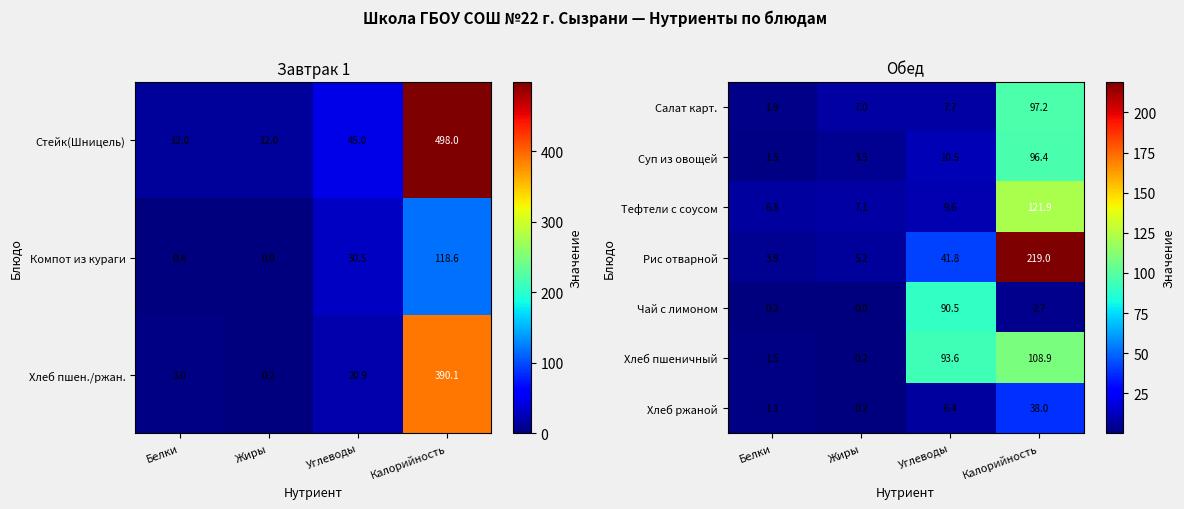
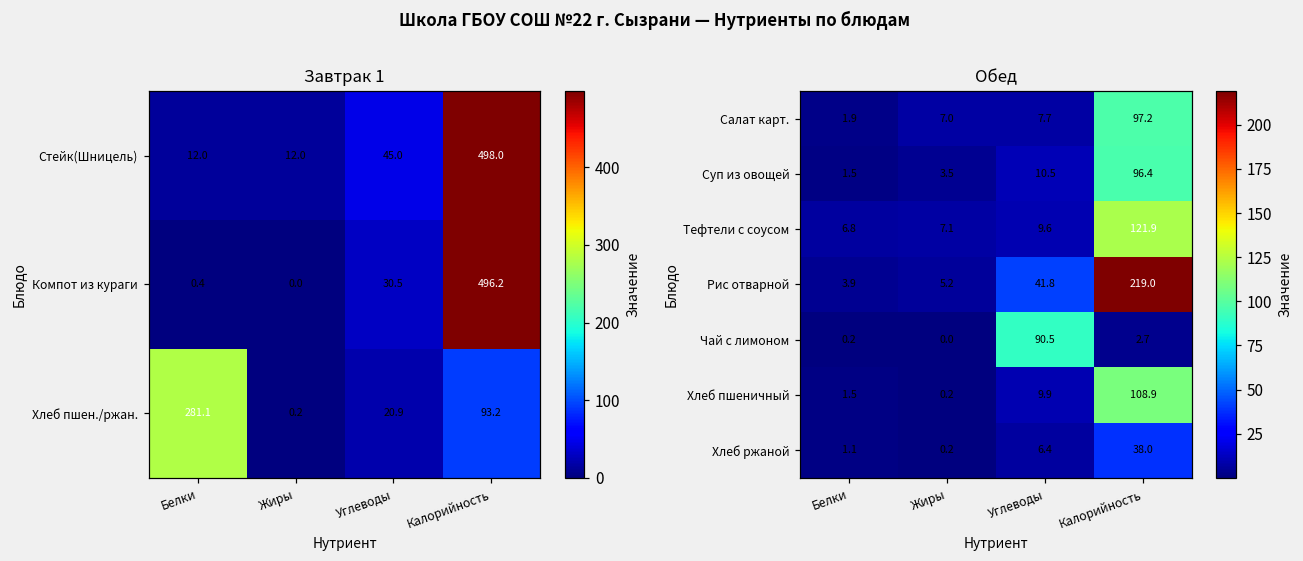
  {
    "Завтрак 1": {
      "Стейк(Шницель)": {
        "Белки": 12.0,
        "Жиры": 12.0,
        "Углеводы": 45.0,
        "Калорийность": 498.0
      },
      "Компот из кураги": {
        "Белки": 0.4,
        "Жиры": 0.0,
        "Углеводы": 30.5,
-       "Калорийность": 118.6
+       "Калорийность": 496.2
      },
      "Хлеб пшен./ржан.": {
-       "Белки": 3.0,
+       "Белки": 281.1,
        "Жиры": 0.2,
        "Углеводы": 20.9,
-       "Калорийность": 390.1
+       "Калорийность": 93.2
      }
    },
    "Обед": {
      "Салат карт.": {
        "Белки": 1.9,
        "Жиры": 7.0,
        "Углеводы": 7.7,
        "Калорийность": 97.2
      },
      "Суп из овощей": {
        "Белки": 1.5,
        "Жиры": 3.5,
        "Углеводы": 10.5,
        "Калорийность": 96.4
      },
      "Тефтели с соусом": {
        "Белки": 6.8,
        "Жиры": 7.1,
        "Углеводы": 9.6,
        "Калорийность": 121.9
      },
      "Рис отварной": {
        "Белки": 3.9,
        "Жиры": 5.2,
        "Углеводы": 41.8,
        "Калорийность": 219.0
      },
      "Чай с лимоном": {
        "Белки": 0.2,
        "Жиры": 0.0,
        "Углеводы": 90.5,
        "Калорийность": 2.7
      },
      "Хлеб пшеничный": {
        "Белки": 1.5,
        "Жиры": 0.2,
-       "Углеводы": 93.6,
+       "Углеводы": 9.9,
        "Калорийность": 108.9
      },
      "Хлеб ржаной": {
        "Белки": 1.1,
        "Жиры": 0.2,
        "Углеводы": 6.4,
        "Калорийность": 38.0
      }
    }
  }
